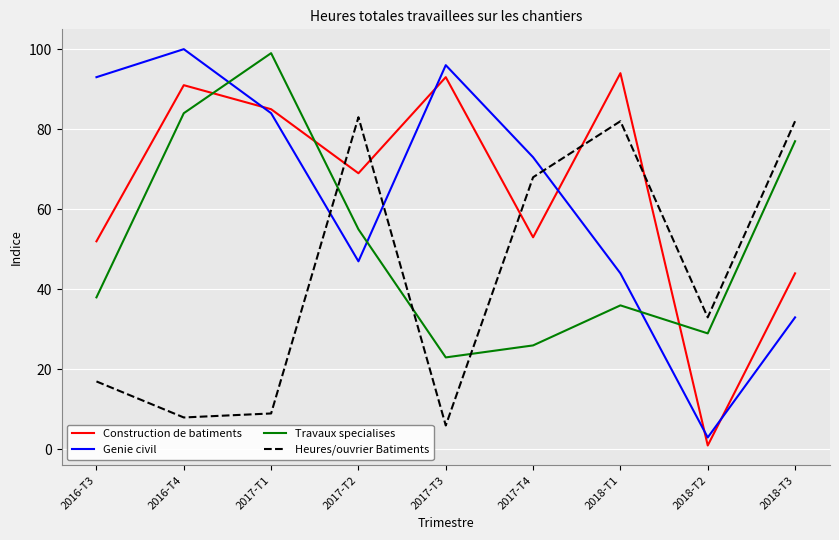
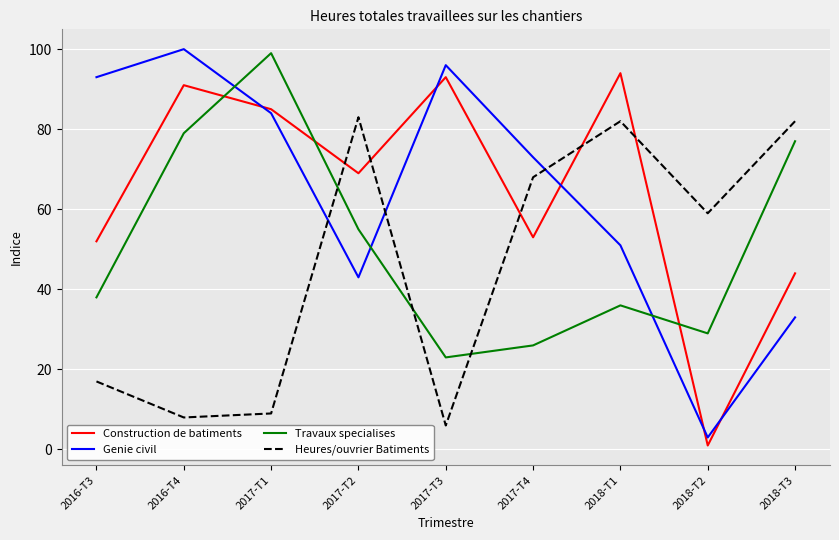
  {
    "Construction de batiments": {
      "2016-T3": 52,
      "2016-T4": 91,
      "2017-T1": 85,
      "2017-T2": 69,
      "2017-T3": 93,
      "2017-T4": 53,
      "2018-T1": 94,
      "2018-T2": 1,
      "2018-T3": 44
    },
    "Genie civil": {
      "2016-T3": 93,
      "2016-T4": 100,
      "2017-T1": 84,
-     "2017-T2": 47,
+     "2017-T2": 43,
      "2017-T3": 96,
      "2017-T4": 73,
-     "2018-T1": 44,
+     "2018-T1": 51,
      "2018-T2": 3,
      "2018-T3": 33
    },
    "Travaux specialises": {
      "2016-T3": 38,
-     "2016-T4": 84,
+     "2016-T4": 79,
      "2017-T1": 99,
      "2017-T2": 55,
      "2017-T3": 23,
      "2017-T4": 26,
      "2018-T1": 36,
      "2018-T2": 29,
      "2018-T3": 77
    },
    "Heures/ouvrier Batiments": {
      "2016-T3": 17,
      "2016-T4": 8,
      "2017-T1": 9,
      "2017-T2": 83,
      "2017-T3": 6,
      "2017-T4": 68,
      "2018-T1": 82,
-     "2018-T2": 33,
+     "2018-T2": 59,
      "2018-T3": 82
    }
  }
